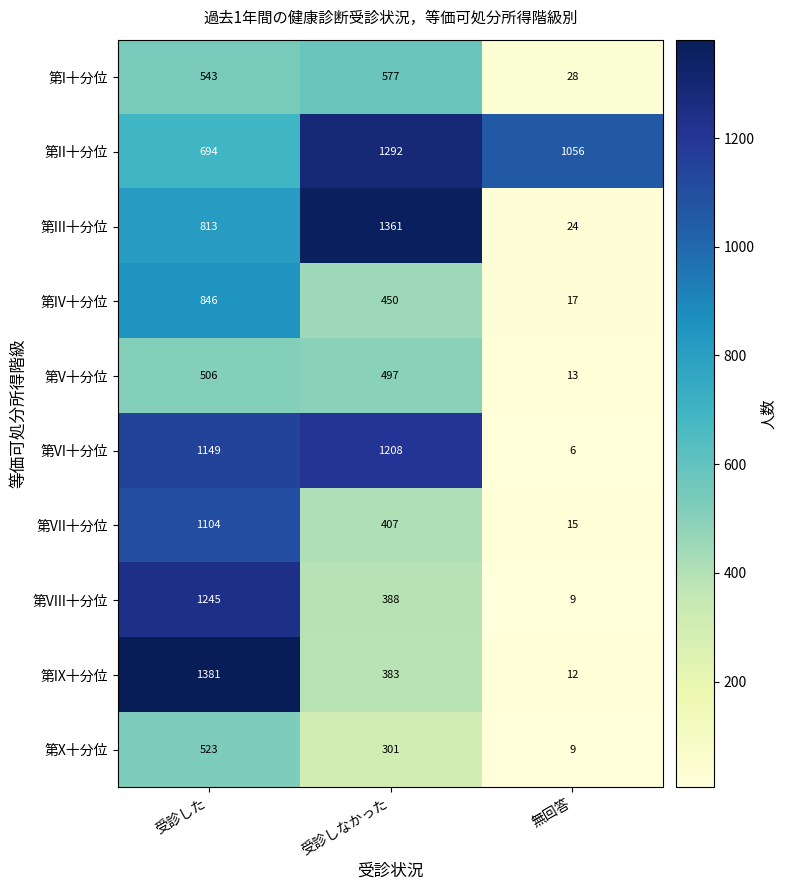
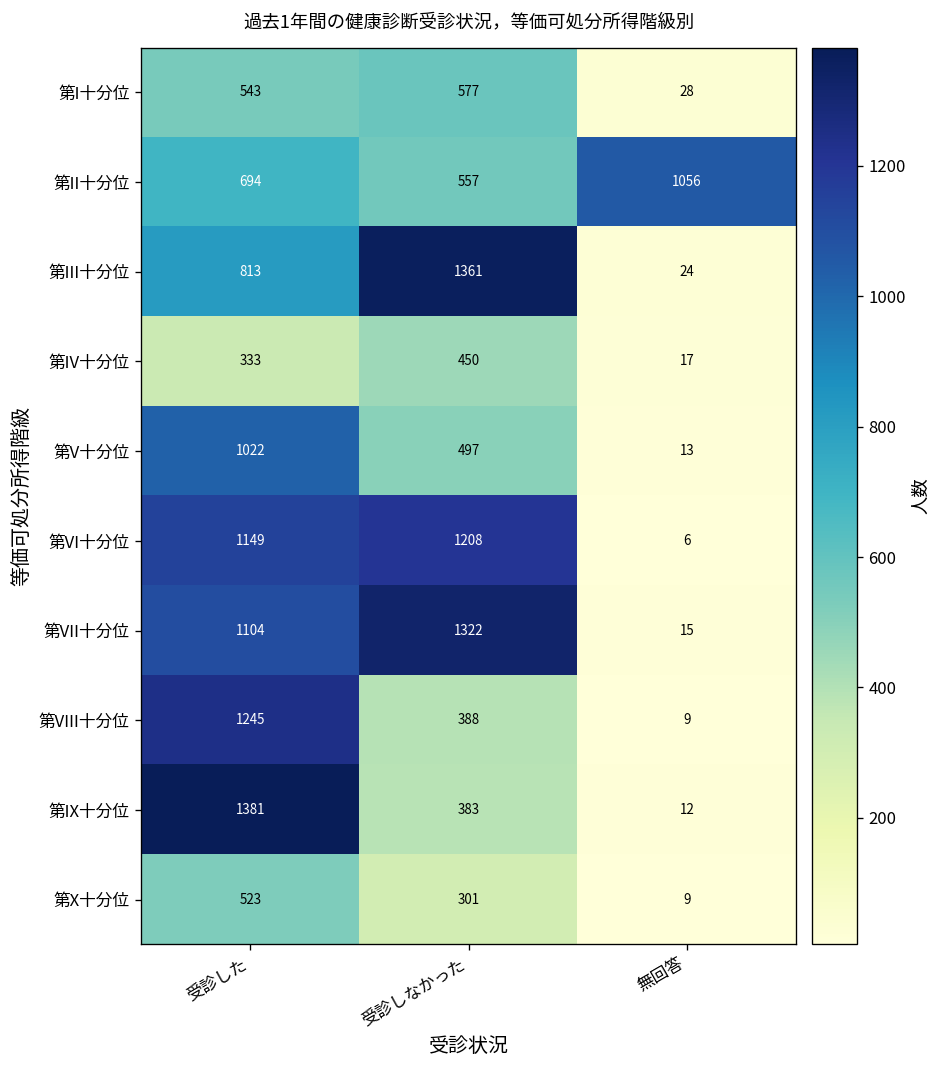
  {
    "第I十分位": {
      "受診した": 543,
      "受診しなかった": 577,
      "無回答": 28
    },
    "第II十分位": {
      "受診した": 694,
-     "受診しなかった": 1292,
+     "受診しなかった": 557,
      "無回答": 1056
    },
    "第III十分位": {
      "受診した": 813,
      "受診しなかった": 1361,
      "無回答": 24
    },
    "第IV十分位": {
-     "受診した": 846,
+     "受診した": 333,
      "受診しなかった": 450,
      "無回答": 17
    },
    "第V十分位": {
-     "受診した": 506,
+     "受診した": 1022,
      "受診しなかった": 497,
      "無回答": 13
    },
    "第VI十分位": {
      "受診した": 1149,
      "受診しなかった": 1208,
      "無回答": 6
    },
    "第VII十分位": {
      "受診した": 1104,
-     "受診しなかった": 407,
+     "受診しなかった": 1322,
      "無回答": 15
    },
    "第VIII十分位": {
      "受診した": 1245,
      "受診しなかった": 388,
      "無回答": 9
    },
    "第IX十分位": {
      "受診した": 1381,
      "受診しなかった": 383,
      "無回答": 12
    },
    "第X十分位": {
      "受診した": 523,
      "受診しなかった": 301,
      "無回答": 9
    }
  }
